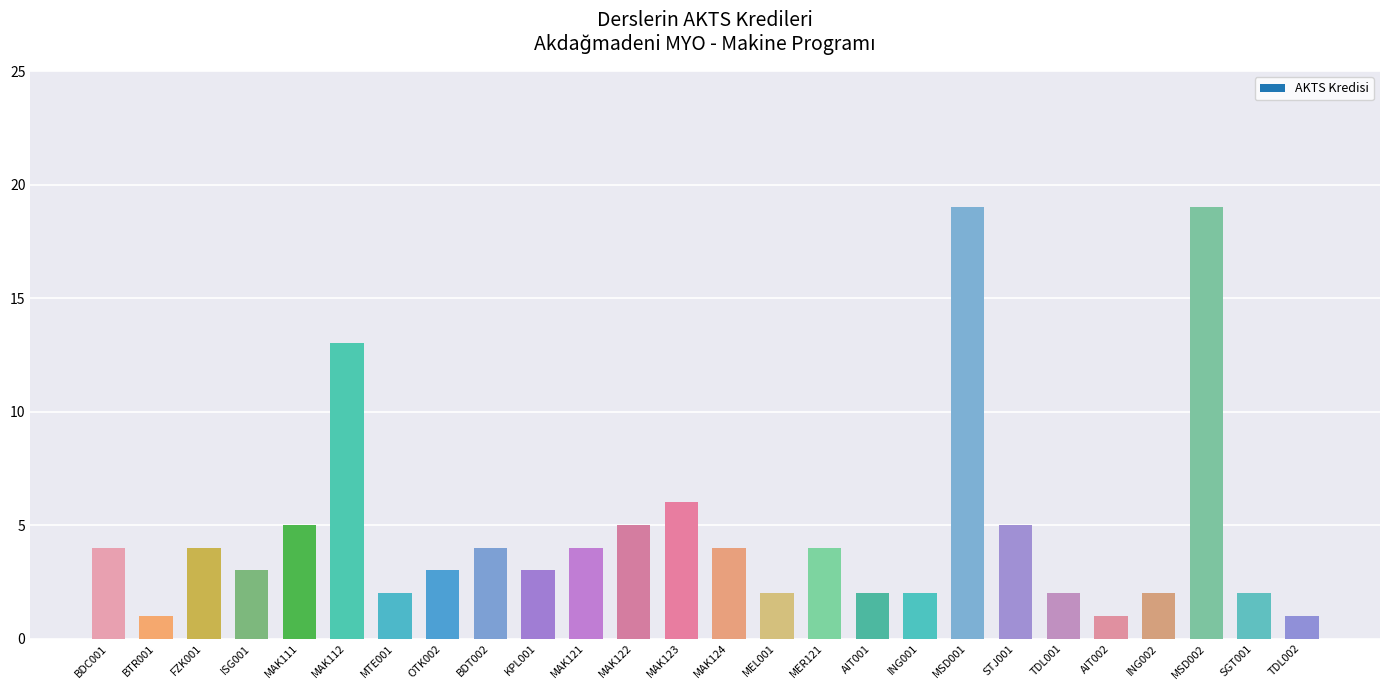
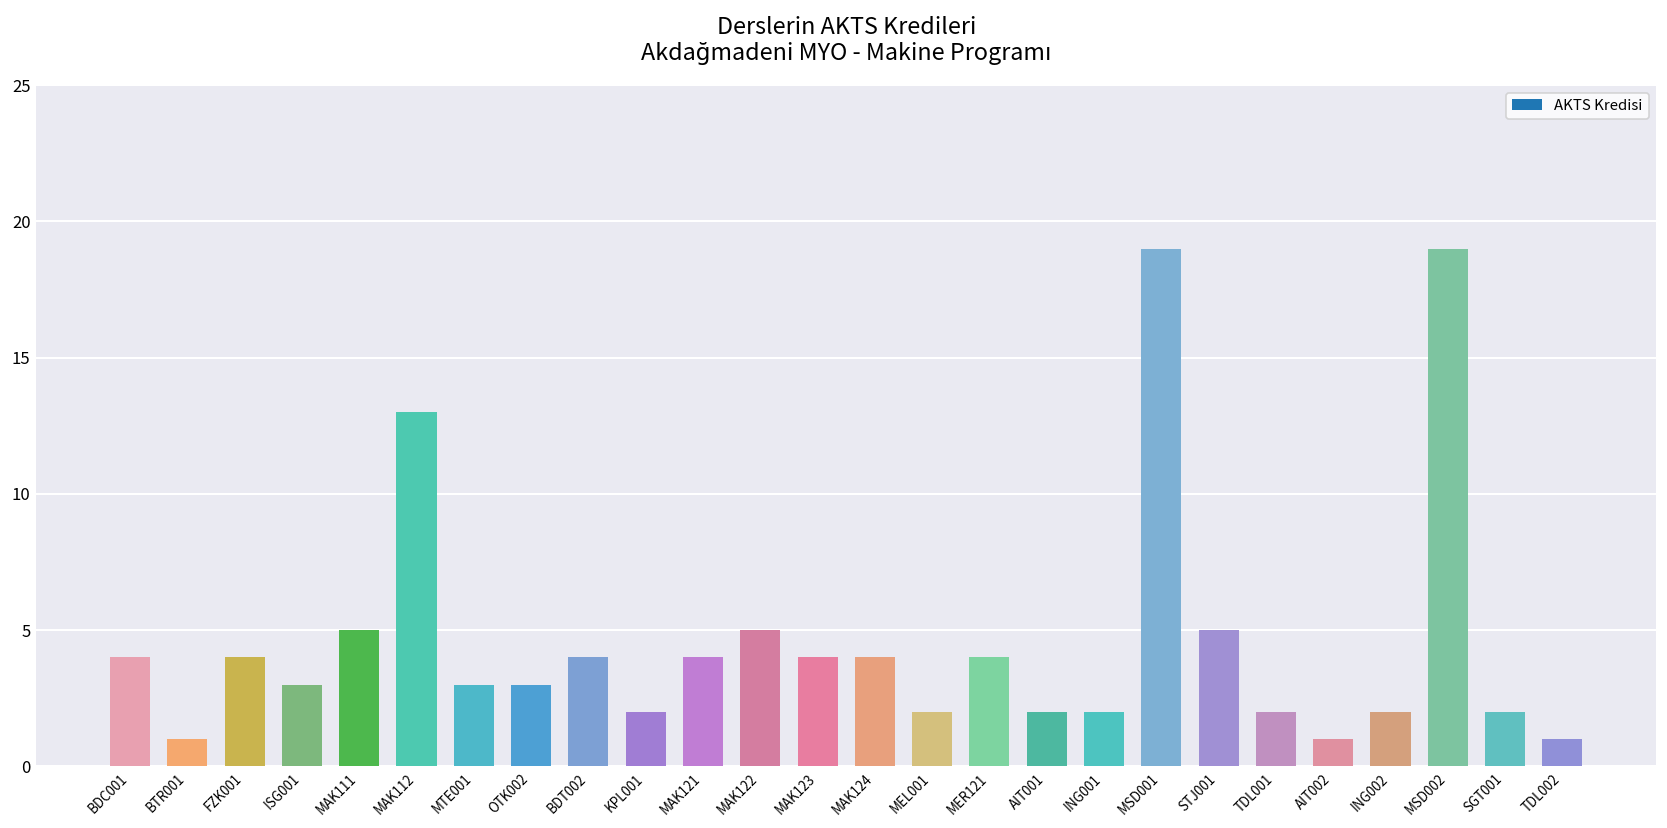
  {
    "BDC001": 4,
    "BTR001": 1,
    "FZK001": 4,
    "ISG001": 3,
    "MAK111": 5,
    "MAK112": 13,
-   "MTE001": 2,
+   "MTE001": 3,
    "OTK002": 3,
    "BDT002": 4,
-   "KPL001": 3,
+   "KPL001": 2,
    "MAK121": 4,
    "MAK122": 5,
-   "MAK123": 6,
+   "MAK123": 4,
    "MAK124": 4,
    "MEL001": 2,
    "MER121": 4,
    "AIT001": 2,
    "ING001": 2,
    "MSD001": 19,
    "STJ001": 5,
    "TDL001": 2,
    "AIT002": 1,
    "ING002": 2,
    "MSD002": 19,
    "SGT001": 2,
    "TDL002": 1
  }
